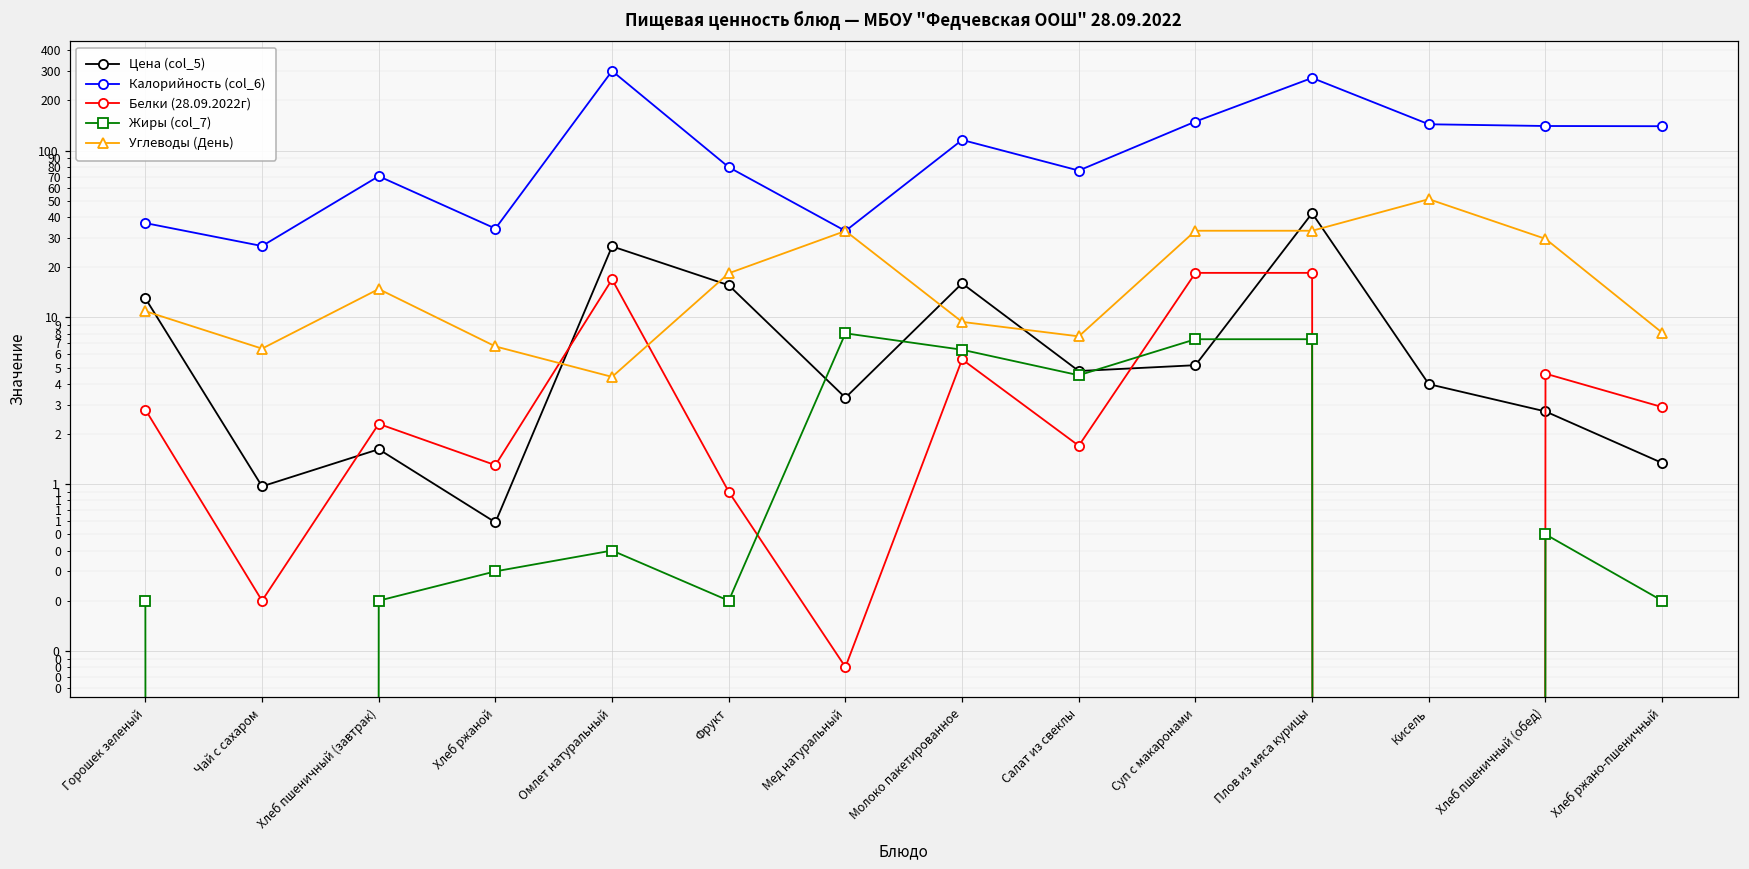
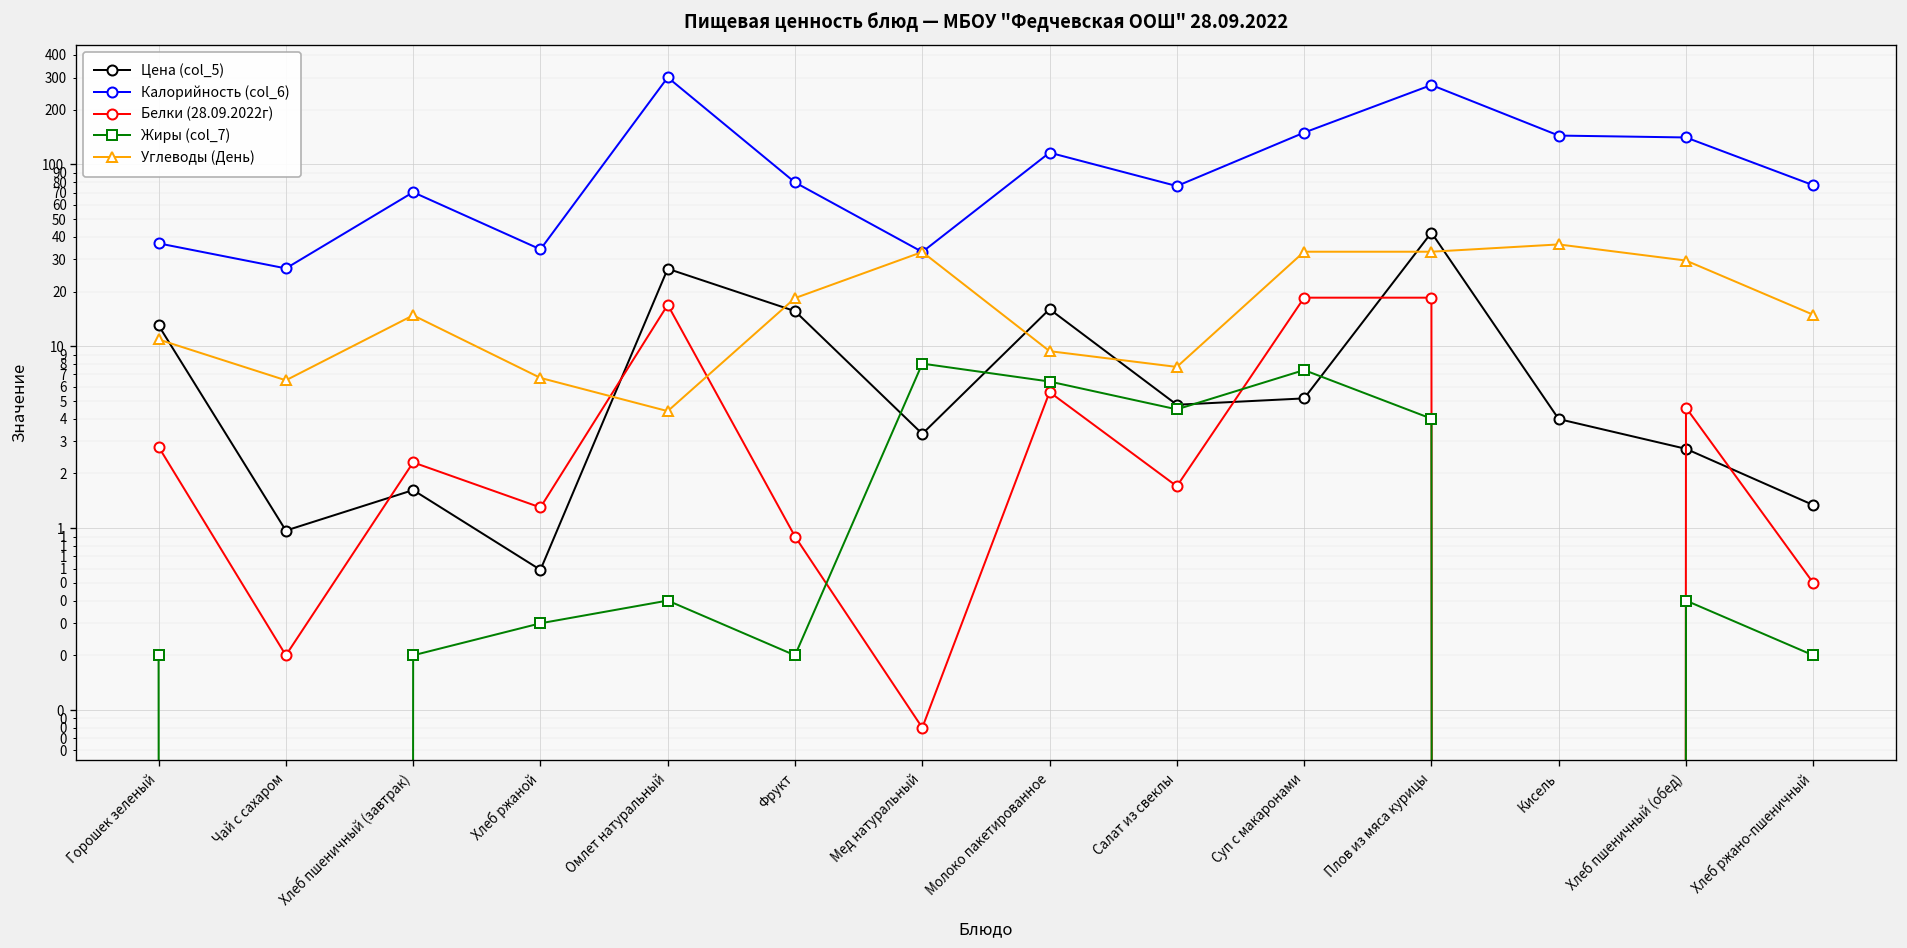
  {
    "Цена (col_5)": {
      "Горошек зеленый": 13,
      "Чай с сахаром": 1.0,
      "Хлеб пшеничный (завтрак)": 1.6,
      "Хлеб ржаной": 0.6,
      "Омлет натуральный": 27,
      "Фрукт": 16,
      "Мед натуральный": 3.3,
      "Молоко пакетированное": 16,
      "Салат из свеклы": 4.8,
      "Суп с макаронами": 5.2,
      "Плов из мяса курицы": 42,
      "Кисель": 4.0,
      "Хлеб пшеничный (обед)": 2.7,
      "Хлеб ржано-пшеничный": 1.3
    },
    "Калорийность (col_6)": {
      "Горошек зеленый": 37,
      "Чай с сахаром": 27,
      "Хлеб пшеничный (завтрак)": 70,
      "Хлеб ржаной": 34,
      "Омлет натуральный": 300,
      "Фрукт": 80,
      "Молоко пакетированное": 120,
      "Салат из свеклы": 80,
      "Суп с макаронами": 150,
      "Плов из мяса курицы": 270,
      "Кисель": 140,
      "Хлеб пшеничный (обед)": 140,
-     "Хлеб ржано-пшеничный": 140
+     "Хлеб ржано-пшеничный": 80
    },
    "Белки (28.09.2022г)": {
      "Горошек зеленый": 2.8,
      "Чай с сахаром": 0.2,
      "Хлеб пшеничный (завтрак)": 2.3,
      "Хлеб ржаной": 1.3,
      "Омлет натуральный": 17,
      "Фрукт": 0.9,
      "Мед натуральный": 0.08,
      "Молоко пакетированное": 5.6,
      "Салат из свеклы": 1.7,
      "Суп с макаронами": 19,
      "Плов из мяса курицы": 19,
      "Хлеб пшеничный (обед)": 4.6,
-     "Хлеб ржано-пшеничный": 2.9
+     "Хлеб ржано-пшеничный": 0.5
    },
    "Жиры (col_7)": {
      "Горошек зеленый": 0.2,
      "Хлеб пшеничный (завтрак)": 0.2,
      "Хлеб ржаной": 0.3,
      "Омлет натуральный": 0.4,
      "Фрукт": 0.2,
      "Мед натуральный": 8,
      "Молоко пакетированное": 6.4,
      "Салат из свеклы": 4.5,
      "Суп с макаронами": 7,
-     "Плов из мяса курицы": 7,
-     "Хлеб пшеничный (обед)": 0.5,
+     "Плов из мяса курицы": 4.0,
+     "Хлеб пшеничный (обед)": 0.4,
      "Хлеб ржано-пшеничный": 0.2
    },
    "Углеводы (День)": {
      "Горошек зеленый": 11,
      "Чай с сахаром": 6.5,
      "Хлеб пшеничный (завтрак)": 15,
      "Хлеб ржаной": 7,
      "Омлет натуральный": 4.4,
      "Фрукт": 18,
      "Молоко пакетированное": 9,
      "Салат из свеклы": 8,
      "Суп с макаронами": 33,
      "Плов из мяса курицы": 33,
-     "Кисель": 51,
+     "Кисель": 36,
      "Хлеб пшеничный (обед)": 30,
-     "Хлеб ржано-пшеничный": 8
+     "Хлеб ржано-пшеничный": 15
    }
  }
